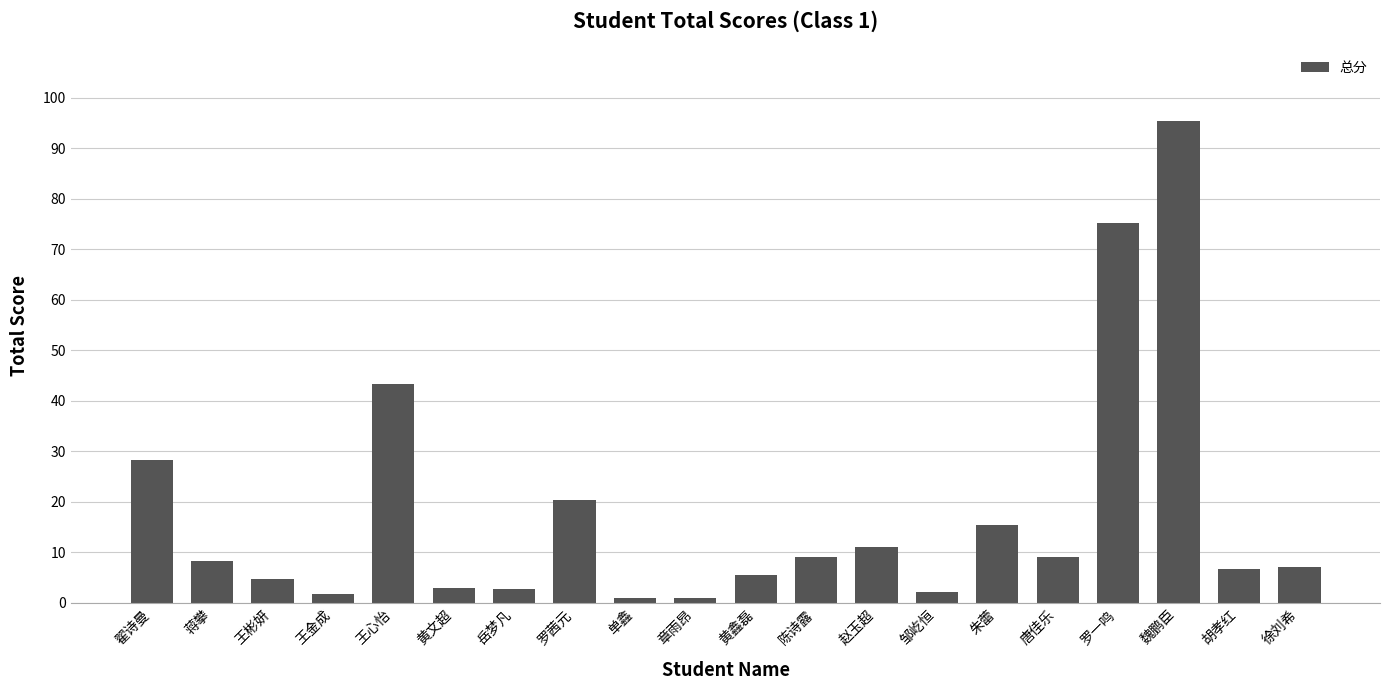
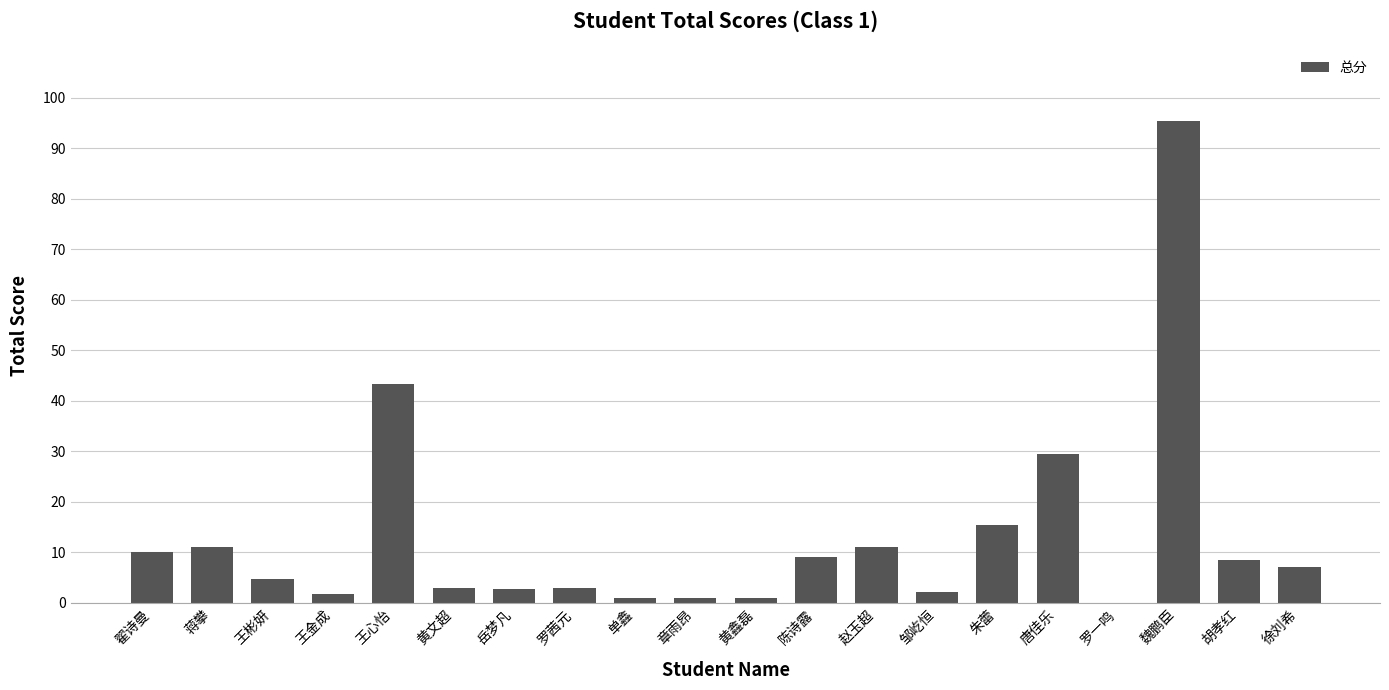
  {
-   "翟诗曼": 28,
-   "蒋攀": 8,
+   "翟诗曼": 10,
+   "蒋攀": 11,
    "王彬妍": 5,
    "王金成": 2,
    "王心怡": 43,
    "黄文超": 3,
    "岳梦凡": 3,
-   "罗茜元": 20,
+   "罗茜元": 3,
    "单鑫": 1,
    "章雨昂": 1,
-   "黄鑫磊": 6,
+   "黄鑫磊": 1,
    "陈诗露": 9,
    "赵玉超": 11,
    "邹屹恒": 2,
    "朱蕾": 16,
-   "唐佳乐": 9,
-   "罗一鸣": 75,
+   "唐佳乐": 29,
+   "罗一鸣": 0,
    "魏鹏臣": 96,
-   "胡孝红": 7,
+   "胡孝红": 9,
    "徐刘希": 7
  }
